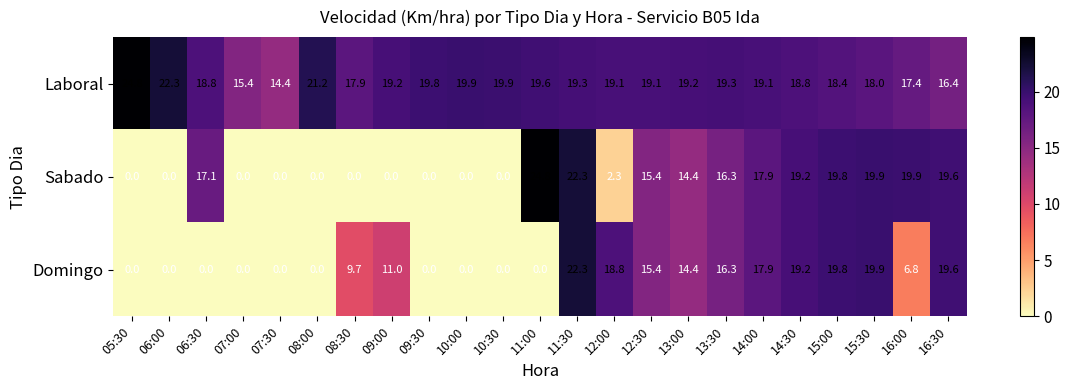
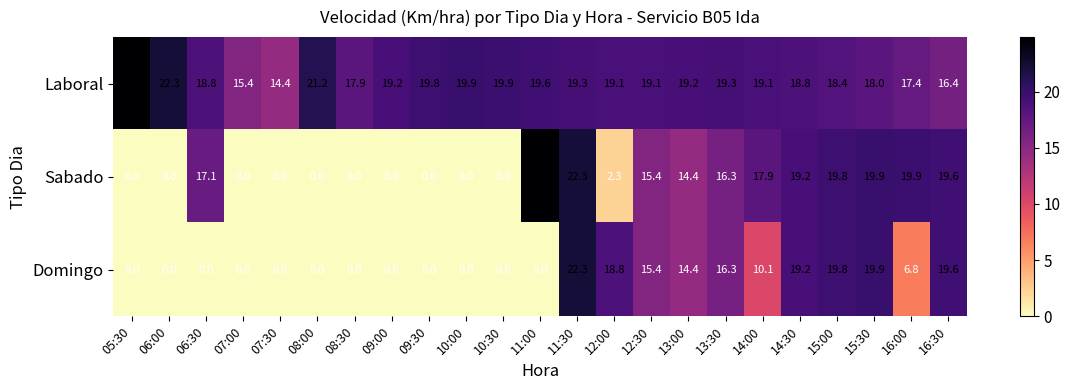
  {
    "Laboral": {
      "06:00": 22.3,
      "06:30": 18.8,
      "07:00": 15.4,
      "07:30": 14.4,
      "08:00": 21.2,
      "08:30": 17.9,
      "09:00": 19.2,
      "09:30": 19.8,
      "10:00": 19.9,
      "10:30": 19.9,
      "11:00": 19.6,
      "11:30": 19.3,
      "12:00": 19.1,
      "12:30": 19.1,
      "13:00": 19.2,
      "13:30": 19.3,
      "14:00": 19.1,
      "14:30": 18.8,
      "15:00": 18.4,
      "15:30": 18.0,
      "16:00": 17.4,
      "16:30": 16.4
    },
    "Sabado": {
      "05:30": 0.0,
      "06:00": 0.0,
      "06:30": 17.1,
      "07:00": 0.0,
      "07:30": 0.0,
      "08:00": 0.0,
      "08:30": 0.0,
      "09:00": 0.0,
      "09:30": 0.0,
      "10:00": 0.0,
      "10:30": 0.0,
      "11:30": 22.3,
      "12:00": 2.3,
      "12:30": 15.4,
      "13:00": 14.4,
      "13:30": 16.3,
      "14:00": 17.9,
      "14:30": 19.2,
      "15:00": 19.8,
      "15:30": 19.9,
      "16:00": 19.9,
      "16:30": 19.6
    },
    "Domingo": {
      "05:30": 0.0,
      "06:00": 0.0,
      "06:30": 0.0,
      "07:00": 0.0,
      "07:30": 0.0,
      "08:00": 0.0,
-     "08:30": 9.7,
-     "09:00": 11.0,
+     "08:30": 0.0,
+     "09:00": 0.0,
      "09:30": 0.0,
      "10:00": 0.0,
      "10:30": 0.0,
      "11:00": 0.0,
      "11:30": 22.3,
      "12:00": 18.8,
      "12:30": 15.4,
      "13:00": 14.4,
      "13:30": 16.3,
-     "14:00": 17.9,
+     "14:00": 10.1,
      "14:30": 19.2,
      "15:00": 19.8,
      "15:30": 19.9,
      "16:00": 6.8,
      "16:30": 19.6
    }
  }
